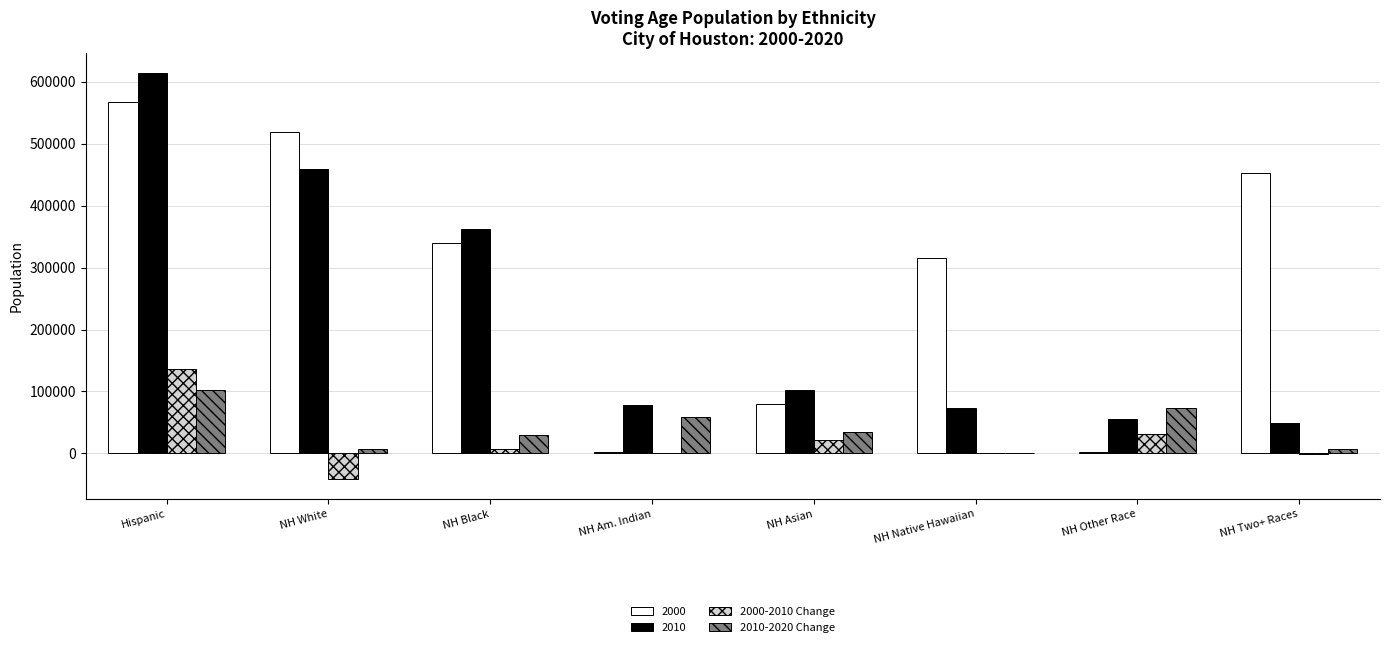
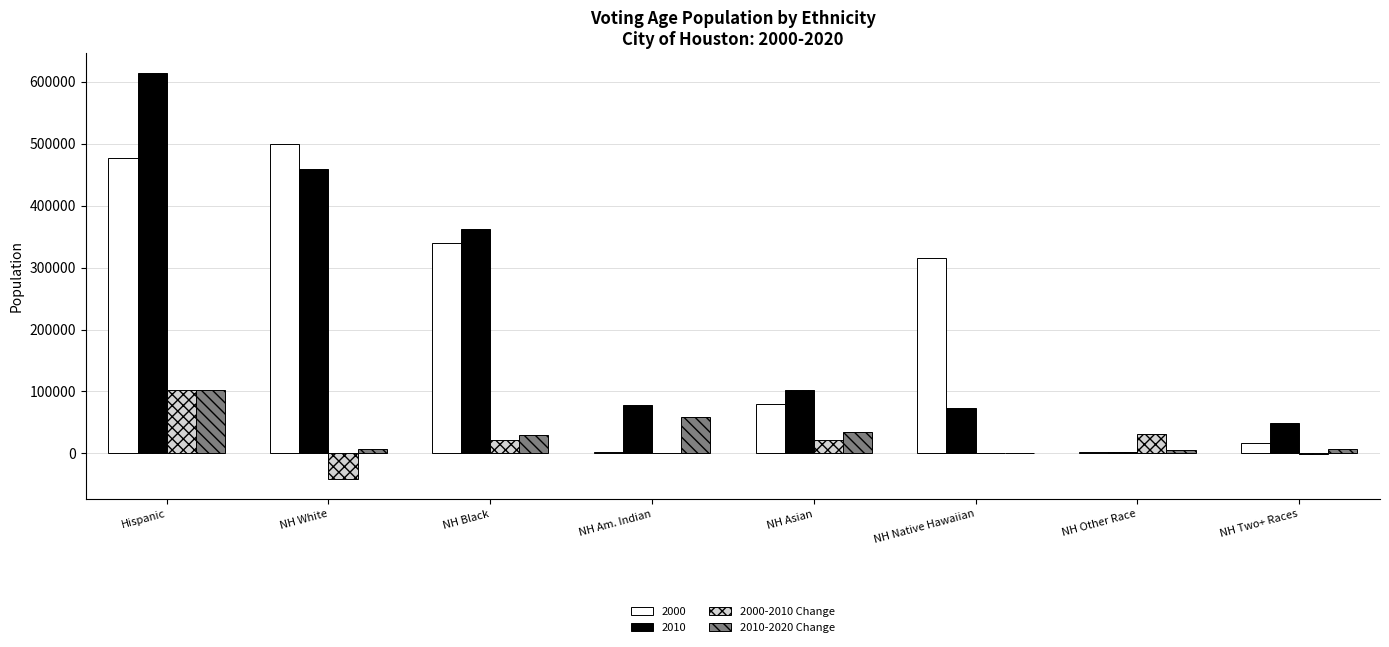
  {
    "2000": {
-     "Hispanic": 570000,
-     "NH White": 520000,
+     "Hispanic": 480000,
+     "NH White": 500000,
      "NH Black": 340000,
      "NH Asian": 80000,
      "NH Native Hawaiian": 320000,
-     "NH Two+ Races": 450000
+     "NH Two+ Races": 20000
    },
    "2010": {
      "Hispanic": 610000,
      "NH White": 460000,
      "NH Black": 360000,
      "NH Am. Indian": 80000,
      "NH Asian": 100000,
      "NH Native Hawaiian": 70000,
-     "NH Other Race": 60000,
+     "NH Other Race": 0,
      "NH Two+ Races": 50000
    },
    "2000-2010 Change": {
-     "Hispanic": 140000,
+     "Hispanic": 100000,
      "NH White": -40000,
-     "NH Black": 10000,
+     "NH Black": 20000,
      "NH Asian": 20000,
      "NH Other Race": 30000
    },
    "2010-2020 Change": {
      "Hispanic": 100000,
      "NH White": 10000,
      "NH Black": 30000,
      "NH Am. Indian": 60000,
      "NH Asian": 40000,
-     "NH Other Race": 70000,
+     "NH Other Race": 10000,
      "NH Two+ Races": 10000
    }
  }
